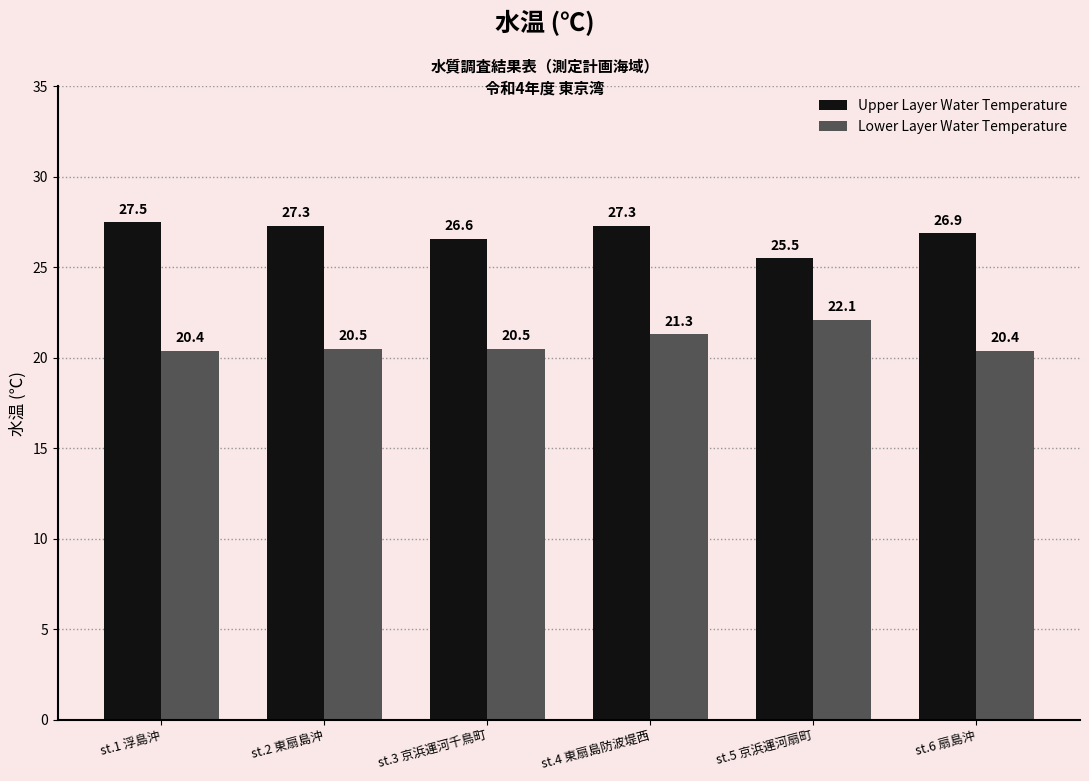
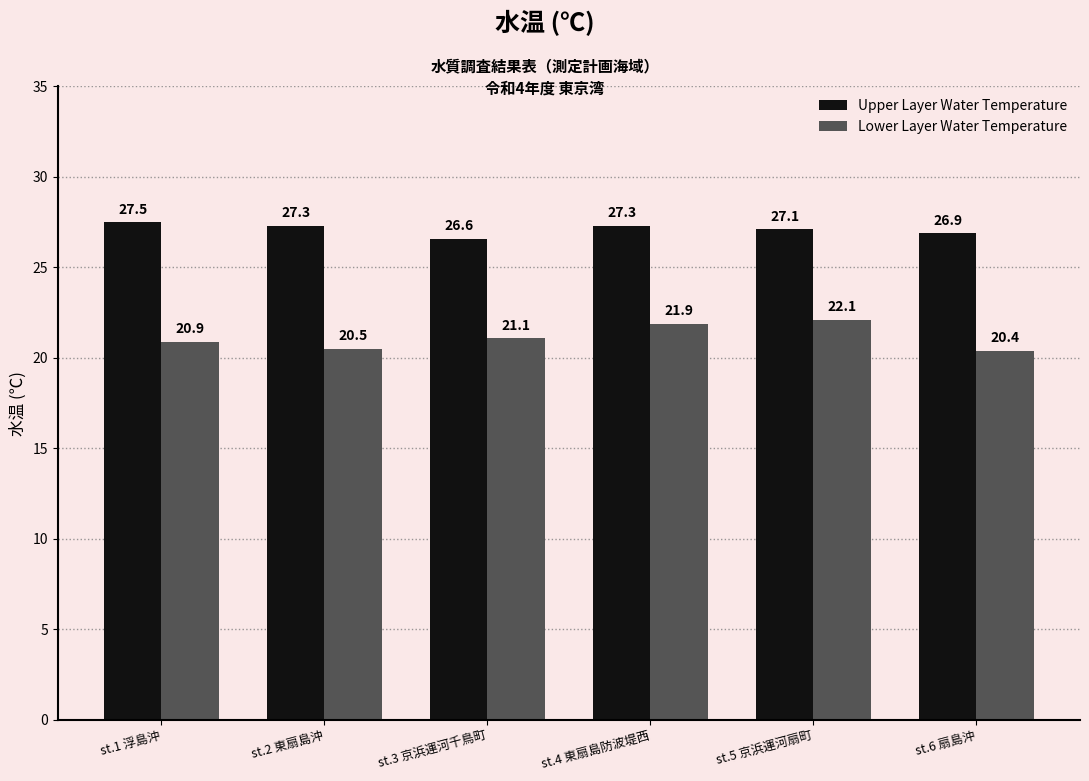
  {
    "Upper Layer Water Temperature": {
      "st.1 浮島沖": 27.5,
      "st.2 東扇島沖": 27.3,
      "st.3 京浜運河千鳥町": 26.6,
      "st.4 東扇島防波堤西": 27.3,
-     "st.5 京浜運河扇町": 25.5,
+     "st.5 京浜運河扇町": 27.1,
      "st.6 扇島沖": 26.9
    },
    "Lower Layer Water Temperature": {
-     "st.1 浮島沖": 20.4,
+     "st.1 浮島沖": 20.9,
      "st.2 東扇島沖": 20.5,
-     "st.3 京浜運河千鳥町": 20.5,
-     "st.4 東扇島防波堤西": 21.3,
+     "st.3 京浜運河千鳥町": 21.1,
+     "st.4 東扇島防波堤西": 21.9,
      "st.5 京浜運河扇町": 22.1,
      "st.6 扇島沖": 20.4
    }
  }
